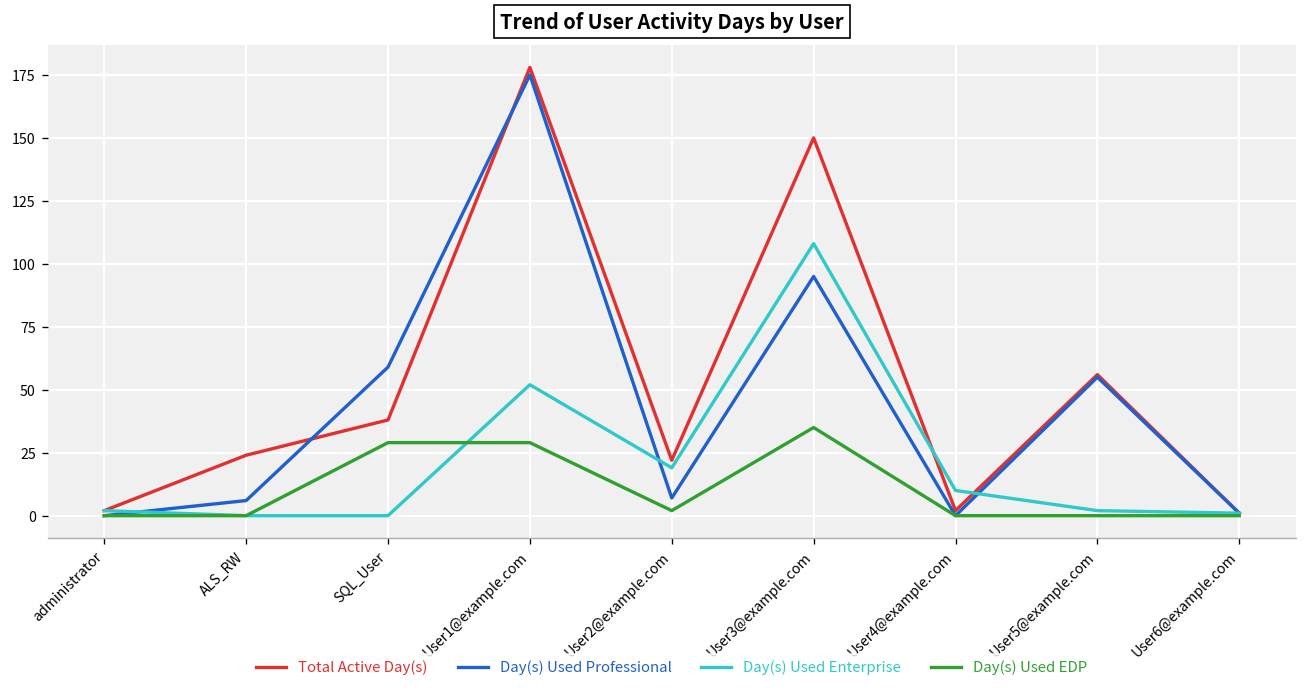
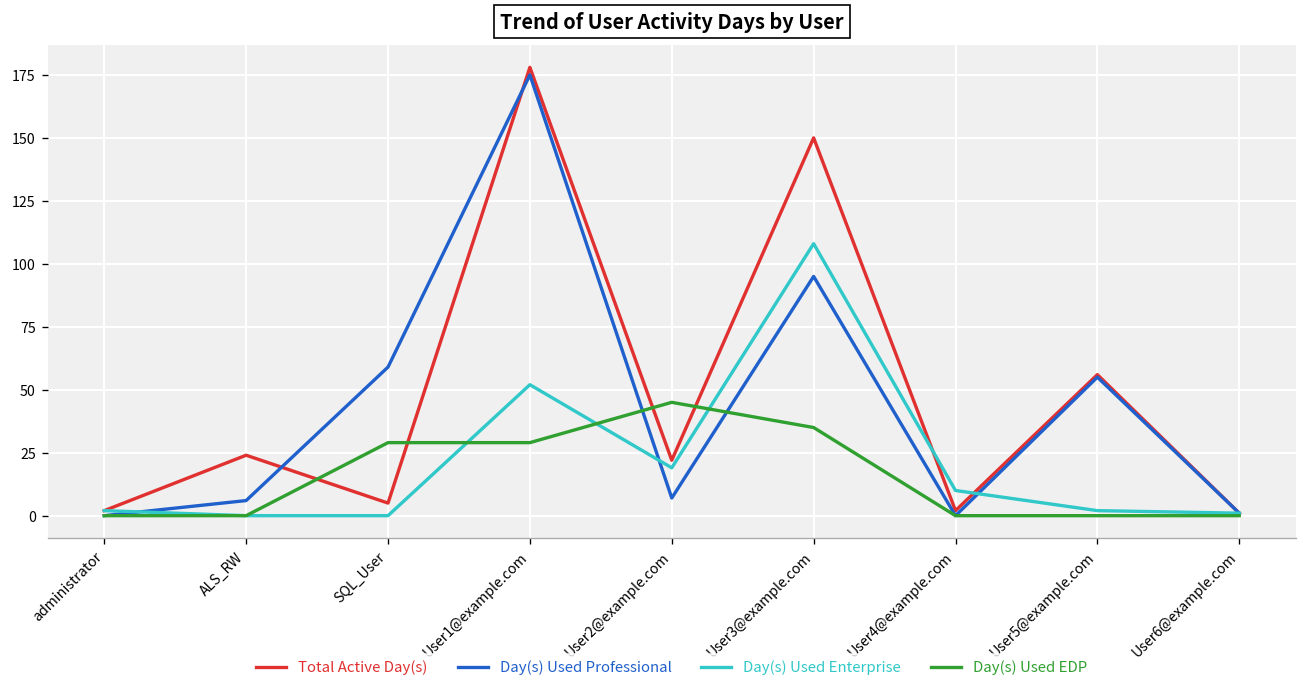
  {
    "Total Active Day(s)": {
      "ALS_RW": 24,
-     "SQL_User": 38,
+     "SQL_User": 5,
      "User1@example.com": 178,
      "User2@example.com": 22,
      "User3@example.com": 150,
      "User4@example.com": 2
    },
    "Day(s) Used Professional": {
      "ALS_RW": 6,
      "SQL_User": 59,
      "User1@example.com": 175,
      "User2@example.com": 7,
      "User3@example.com": 95
    },
    "Day(s) Used Enterprise": {
      "SQL_User": 0,
      "User1@example.com": 52,
      "User2@example.com": 19,
      "User3@example.com": 108,
      "User4@example.com": 10,
      "User5@example.com": 2
    },
    "Day(s) Used EDP": {
      "SQL_User": 29,
      "User1@example.com": 29,
-     "User2@example.com": 2,
+     "User2@example.com": 45,
      "User3@example.com": 35,
      "User5@example.com": 0
    }
  }
